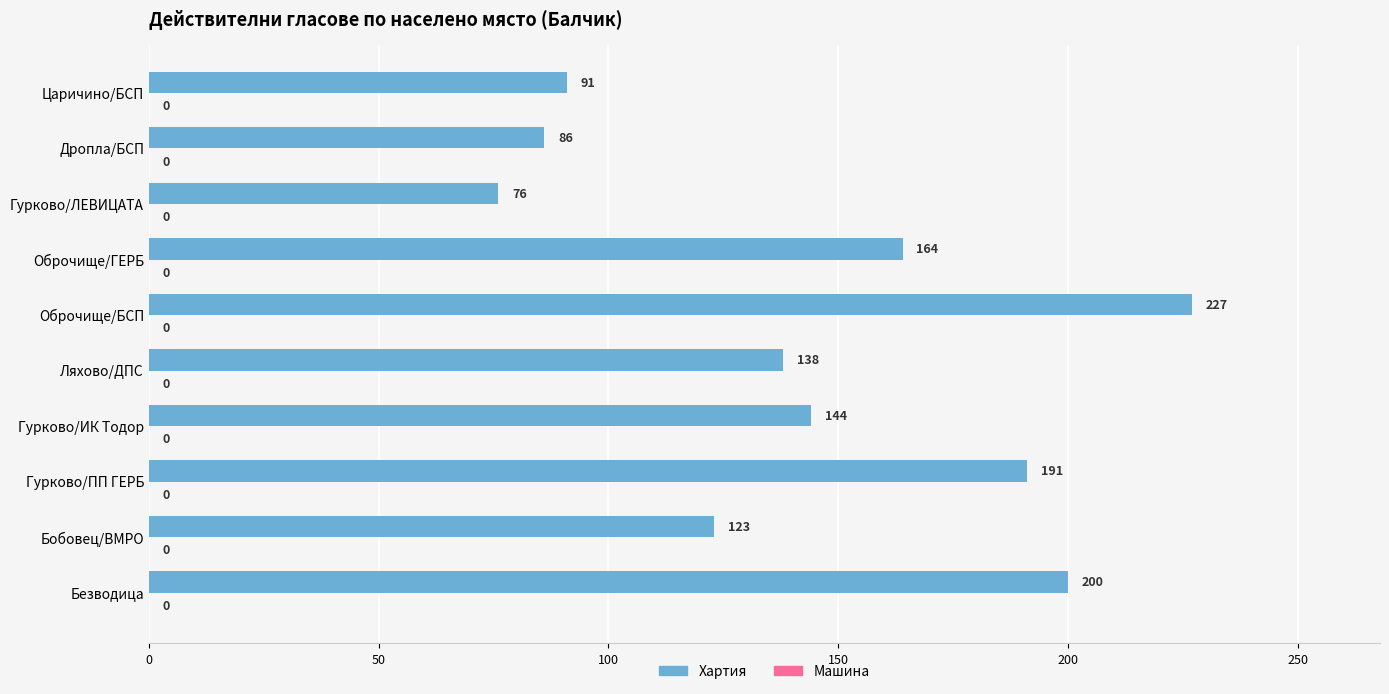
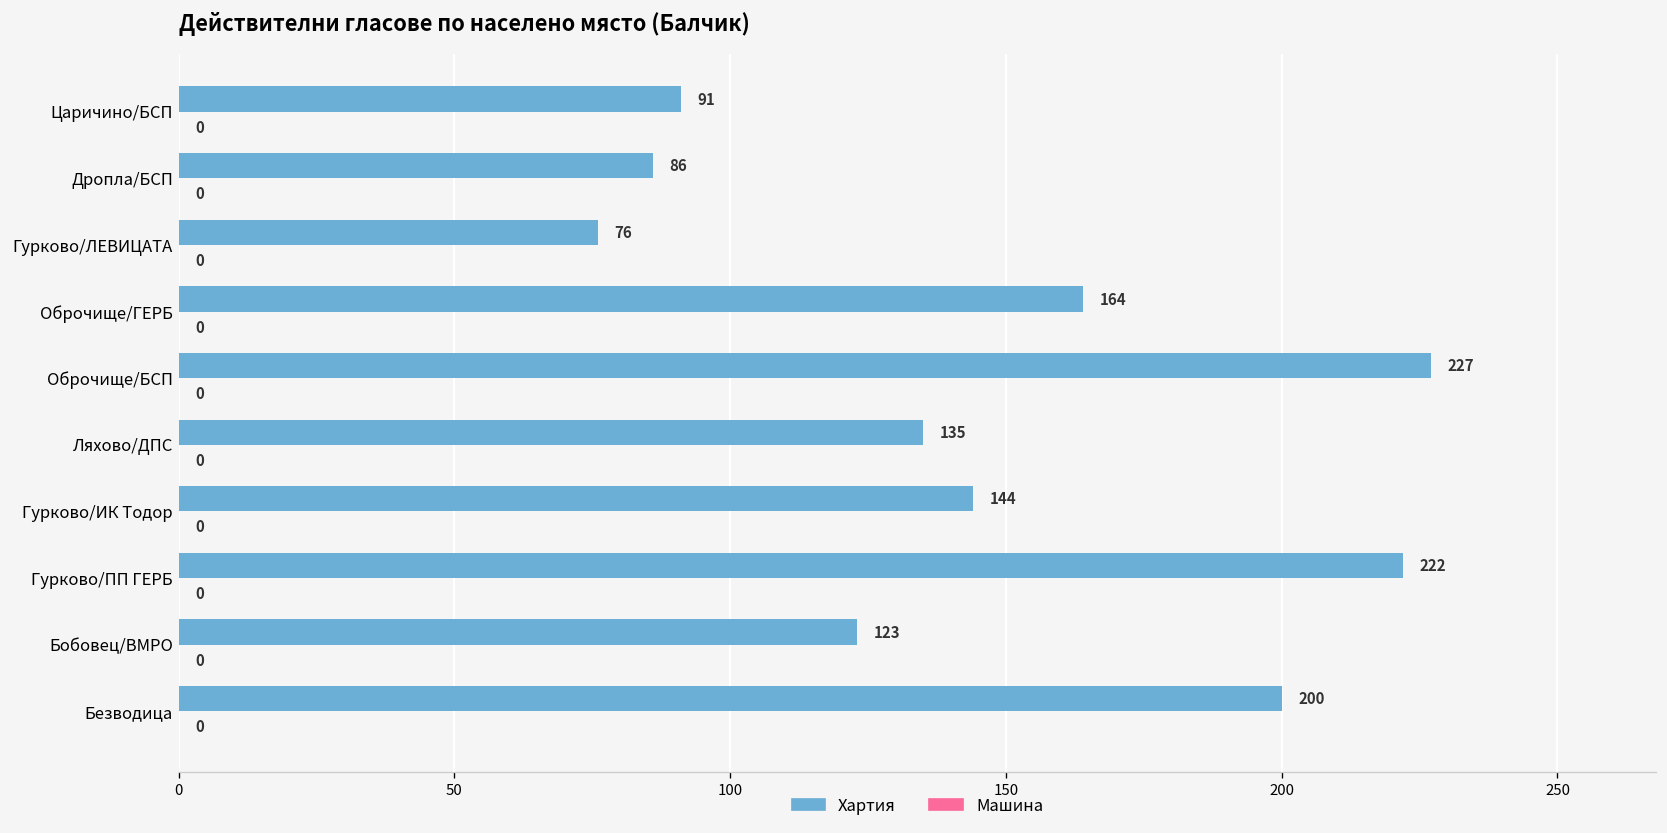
  {
    "Хартия": {
      "Царичино/БСП": 91,
      "Дропла/БСП": 86,
      "Гурково/ЛЕВИЦАТА": 76,
      "Оброчище/ГЕРБ": 164,
      "Оброчище/БСП": 227,
-     "Ляхово/ДПС": 138,
+     "Ляхово/ДПС": 135,
      "Гурково/ИК Тодор": 144,
-     "Гурково/ПП ГЕРБ": 191,
+     "Гурково/ПП ГЕРБ": 222,
      "Бобовец/ВМРО": 123,
      "Безводица": 200
    },
    "Машина": {
      "Царичино/БСП": 0,
      "Дропла/БСП": 0,
      "Гурково/ЛЕВИЦАТА": 0,
      "Оброчище/ГЕРБ": 0,
      "Оброчище/БСП": 0,
      "Ляхово/ДПС": 0,
      "Гурково/ИК Тодор": 0,
      "Гурково/ПП ГЕРБ": 0,
      "Бобовец/ВМРО": 0,
      "Безводица": 0
    }
  }
